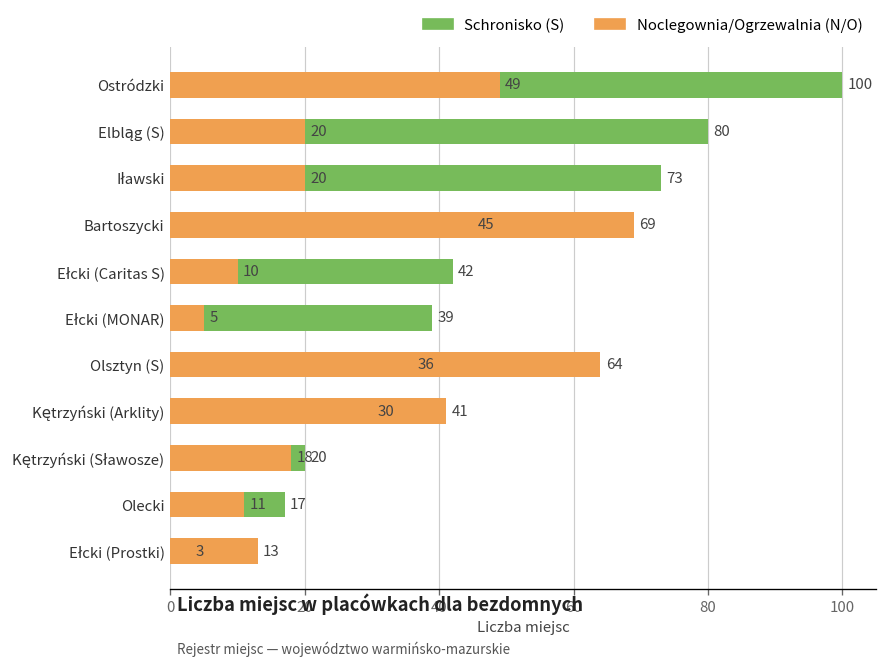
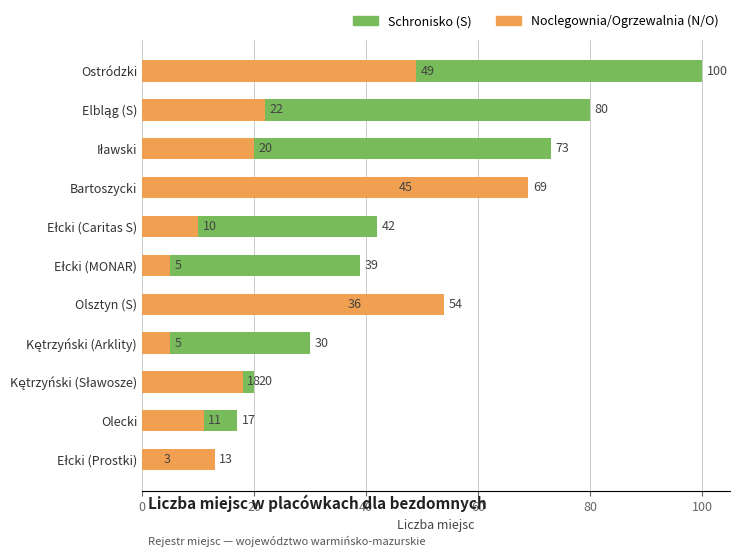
  {
    "Schronisko (S)": {
      "Ostródzki": 100,
      "Elbląg (S)": 80,
      "Iławski": 73,
      "Ełcki (Caritas S)": 42,
      "Ełcki (MONAR)": 39,
      "Olecki": 17
    },
    "Noclegownia/Ogrzewalnia (N/O)": {
-     "Elbląg (S)": 20,
+     "Elbląg (S)": 22,
      "Bartoszycki": 69,
-     "Olsztyn (S)": 64,
-     "Kętrzyński (Arklity)": 41,
+     "Olsztyn (S)": 54,
+     "Kętrzyński (Arklity)": 5,
      "Ełcki (Prostki)": 13
    }
  }
